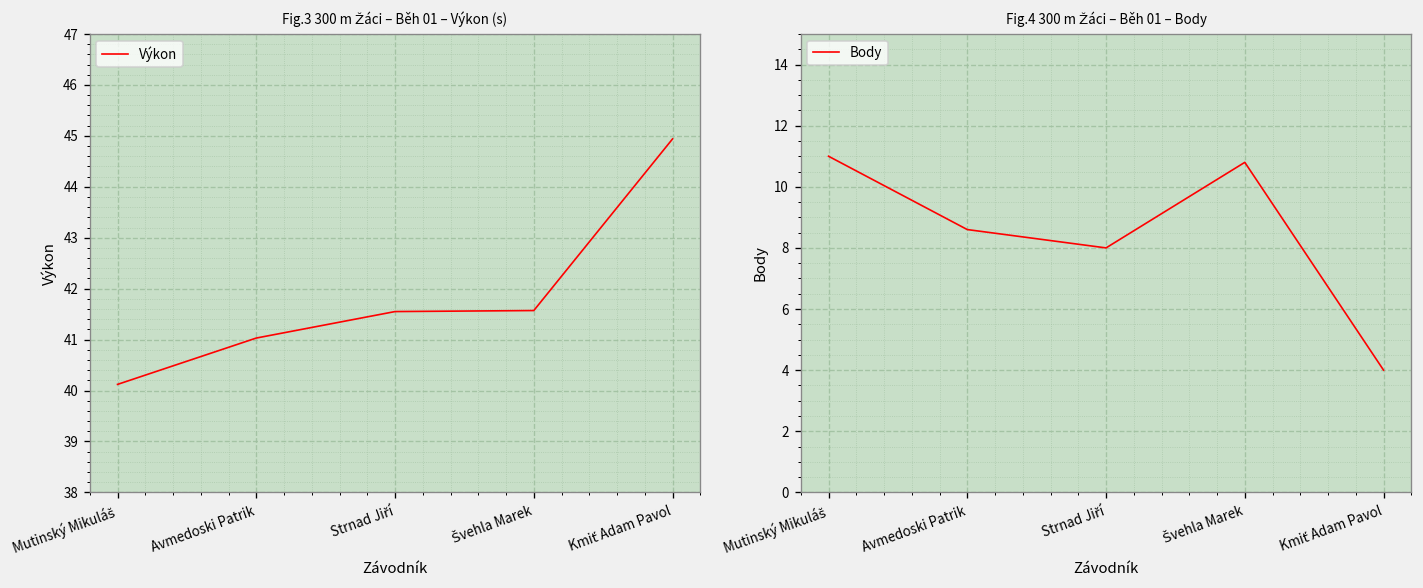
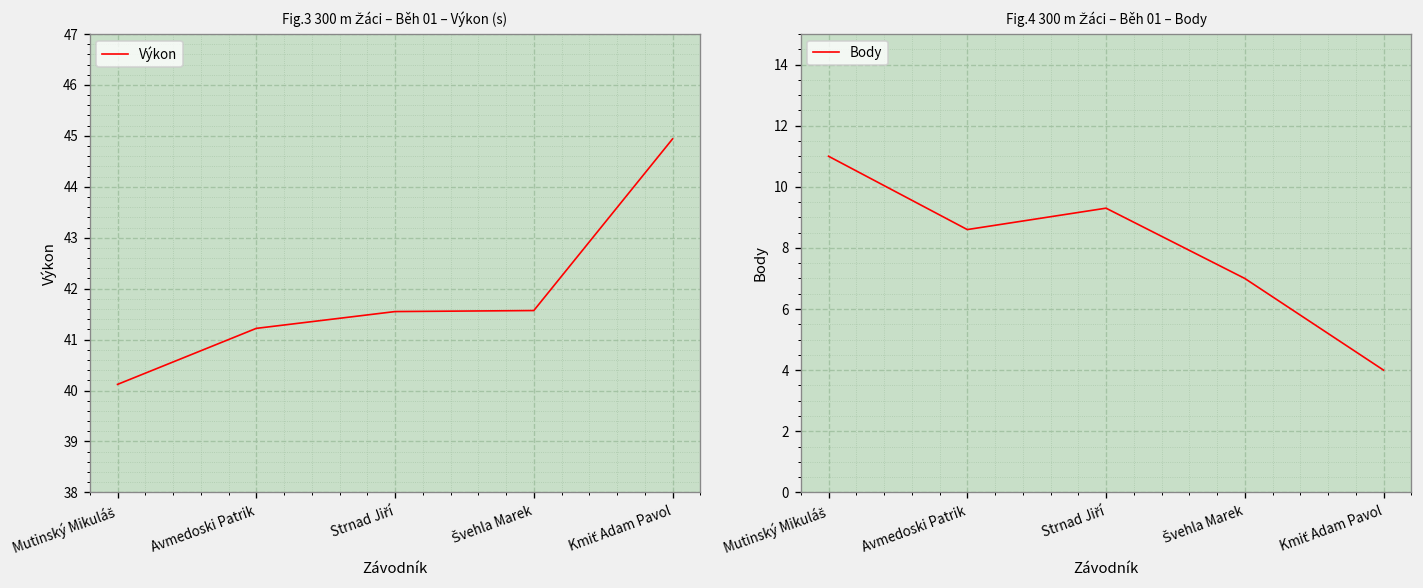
  {
    "Fig.3 300 m Žáci – Běh 01 – Výkon (s)": {
      "Mutinský Mikuláš": 40.1,
-     "Avmedoski Patrik": 41.0,
+     "Avmedoski Patrik": 41.2,
      "Strnad Jiří": 41.6,
      "Švehla Marek": 41.6,
      "Kmiť Adam Pavol": 44.9
    },
    "Fig.4 300 m Žáci – Běh 01 – Body": {
      "Mutinský Mikuláš": 11.0,
      "Avmedoski Patrik": 8.6,
-     "Strnad Jiří": 8.0,
-     "Švehla Marek": 10.8,
+     "Strnad Jiří": 9.3,
+     "Švehla Marek": 7.0,
      "Kmiť Adam Pavol": 4.0
    }
  }
